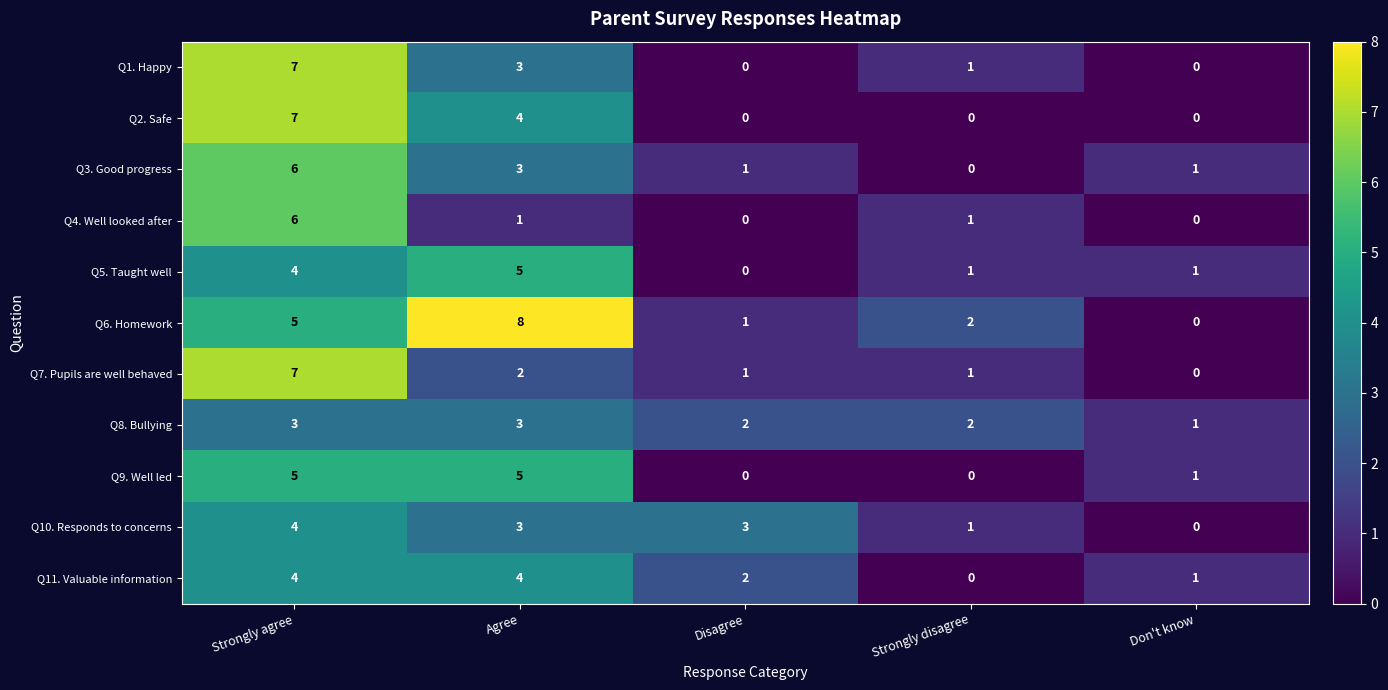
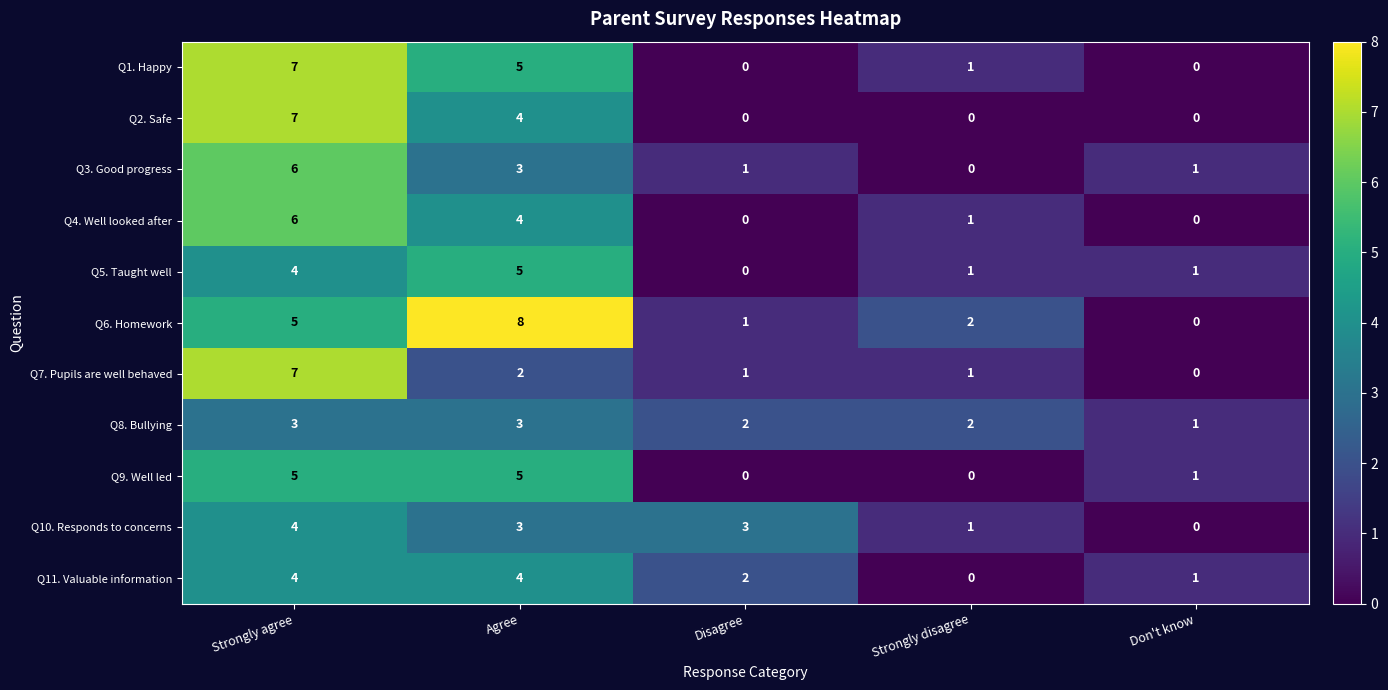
  {
    "Q1. Happy": {
      "Strongly agree": 7,
-     "Agree": 3,
+     "Agree": 5,
      "Disagree": 0,
      "Strongly disagree": 1,
      "Don't know": 0
    },
    "Q2. Safe": {
      "Strongly agree": 7,
      "Agree": 4,
      "Disagree": 0,
      "Strongly disagree": 0,
      "Don't know": 0
    },
    "Q3. Good progress": {
      "Strongly agree": 6,
      "Agree": 3,
      "Disagree": 1,
      "Strongly disagree": 0,
      "Don't know": 1
    },
    "Q4. Well looked after": {
      "Strongly agree": 6,
-     "Agree": 1,
+     "Agree": 4,
      "Disagree": 0,
      "Strongly disagree": 1,
      "Don't know": 0
    },
    "Q5. Taught well": {
      "Strongly agree": 4,
      "Agree": 5,
      "Disagree": 0,
      "Strongly disagree": 1,
      "Don't know": 1
    },
    "Q6. Homework": {
      "Strongly agree": 5,
      "Agree": 8,
      "Disagree": 1,
      "Strongly disagree": 2,
      "Don't know": 0
    },
    "Q7. Pupils are well behaved": {
      "Strongly agree": 7,
      "Agree": 2,
      "Disagree": 1,
      "Strongly disagree": 1,
      "Don't know": 0
    },
    "Q8. Bullying": {
      "Strongly agree": 3,
      "Agree": 3,
      "Disagree": 2,
      "Strongly disagree": 2,
      "Don't know": 1
    },
    "Q9. Well led": {
      "Strongly agree": 5,
      "Agree": 5,
      "Disagree": 0,
      "Strongly disagree": 0,
      "Don't know": 1
    },
    "Q10. Responds to concerns": {
      "Strongly agree": 4,
      "Agree": 3,
      "Disagree": 3,
      "Strongly disagree": 1,
      "Don't know": 0
    },
    "Q11. Valuable information": {
      "Strongly agree": 4,
      "Agree": 4,
      "Disagree": 2,
      "Strongly disagree": 0,
      "Don't know": 1
    }
  }
